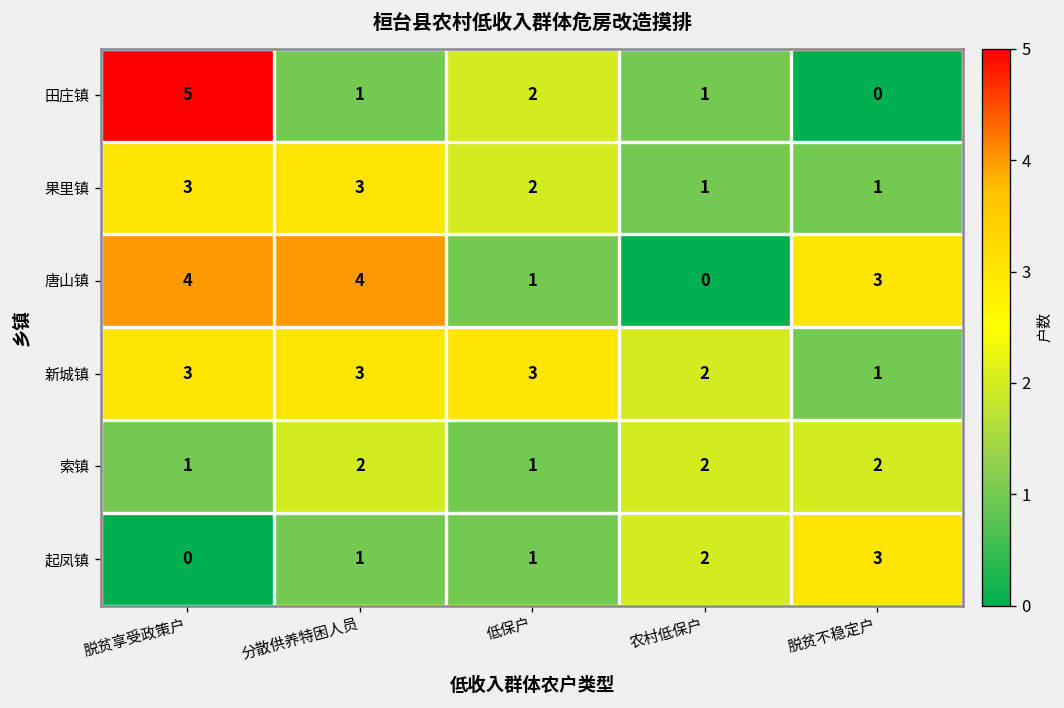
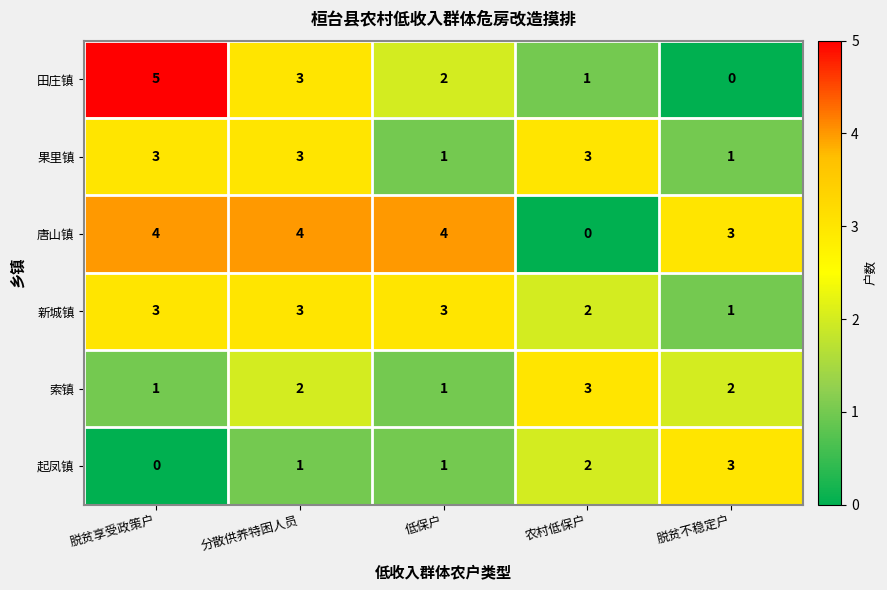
  {
    "田庄镇": {
      "脱贫享受政策户": 5,
-     "分散供养特困人员": 1,
+     "分散供养特困人员": 3,
      "低保户": 2,
      "农村低保户": 1,
      "脱贫不稳定户": 0
    },
    "果里镇": {
      "脱贫享受政策户": 3,
      "分散供养特困人员": 3,
-     "低保户": 2,
-     "农村低保户": 1,
+     "低保户": 1,
+     "农村低保户": 3,
      "脱贫不稳定户": 1
    },
    "唐山镇": {
      "脱贫享受政策户": 4,
      "分散供养特困人员": 4,
-     "低保户": 1,
+     "低保户": 4,
      "农村低保户": 0,
      "脱贫不稳定户": 3
    },
    "新城镇": {
      "脱贫享受政策户": 3,
      "分散供养特困人员": 3,
      "低保户": 3,
      "农村低保户": 2,
      "脱贫不稳定户": 1
    },
    "索镇": {
      "脱贫享受政策户": 1,
      "分散供养特困人员": 2,
      "低保户": 1,
-     "农村低保户": 2,
+     "农村低保户": 3,
      "脱贫不稳定户": 2
    },
    "起凤镇": {
      "脱贫享受政策户": 0,
      "分散供养特困人员": 1,
      "低保户": 1,
      "农村低保户": 2,
      "脱贫不稳定户": 3
    }
  }
